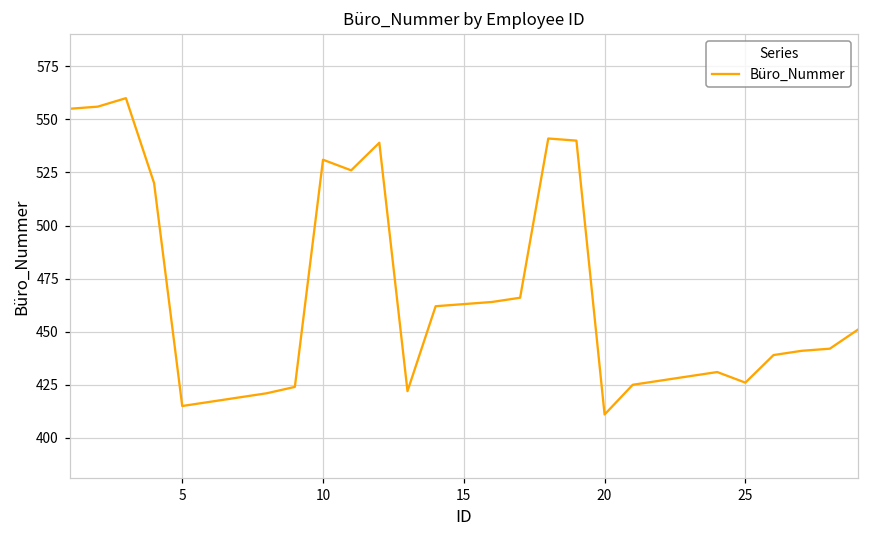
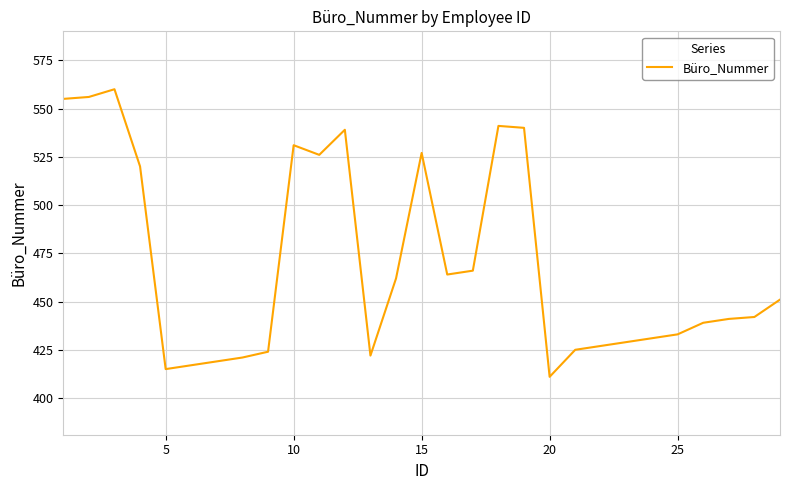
  {
    "5": 415,
    "10": 531,
-   "15": 463,
+   "15": 527,
    "20": 411,
-   "25": 426
+   "25": 433
  }
